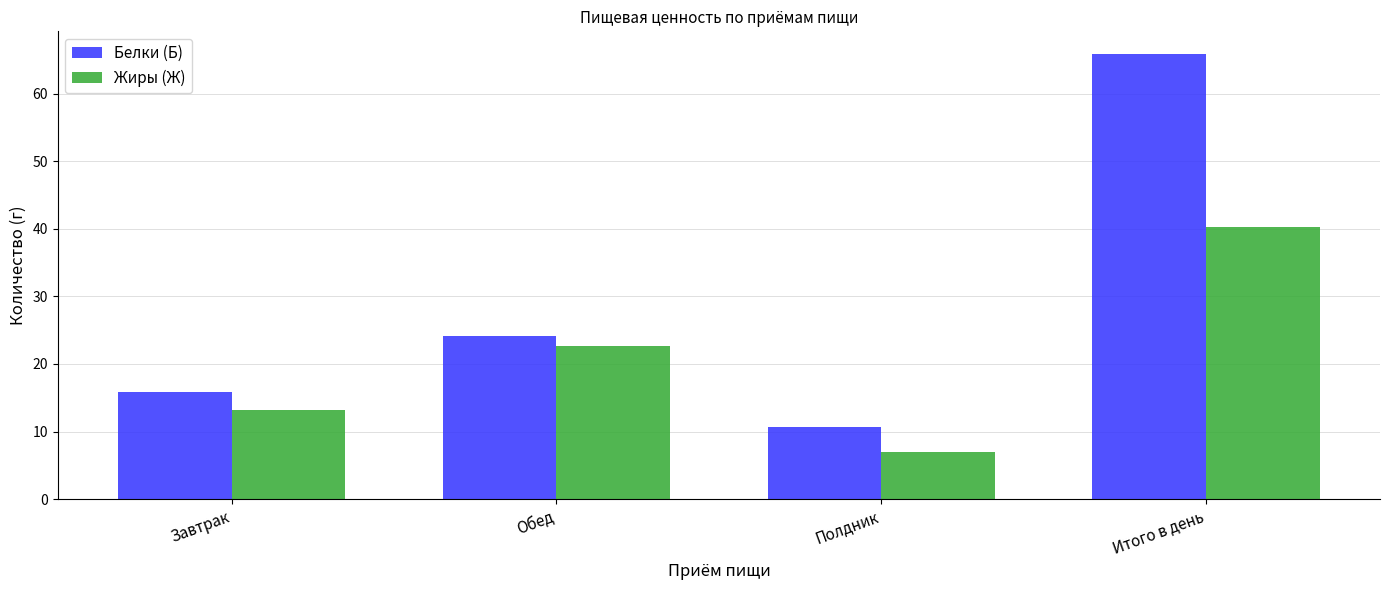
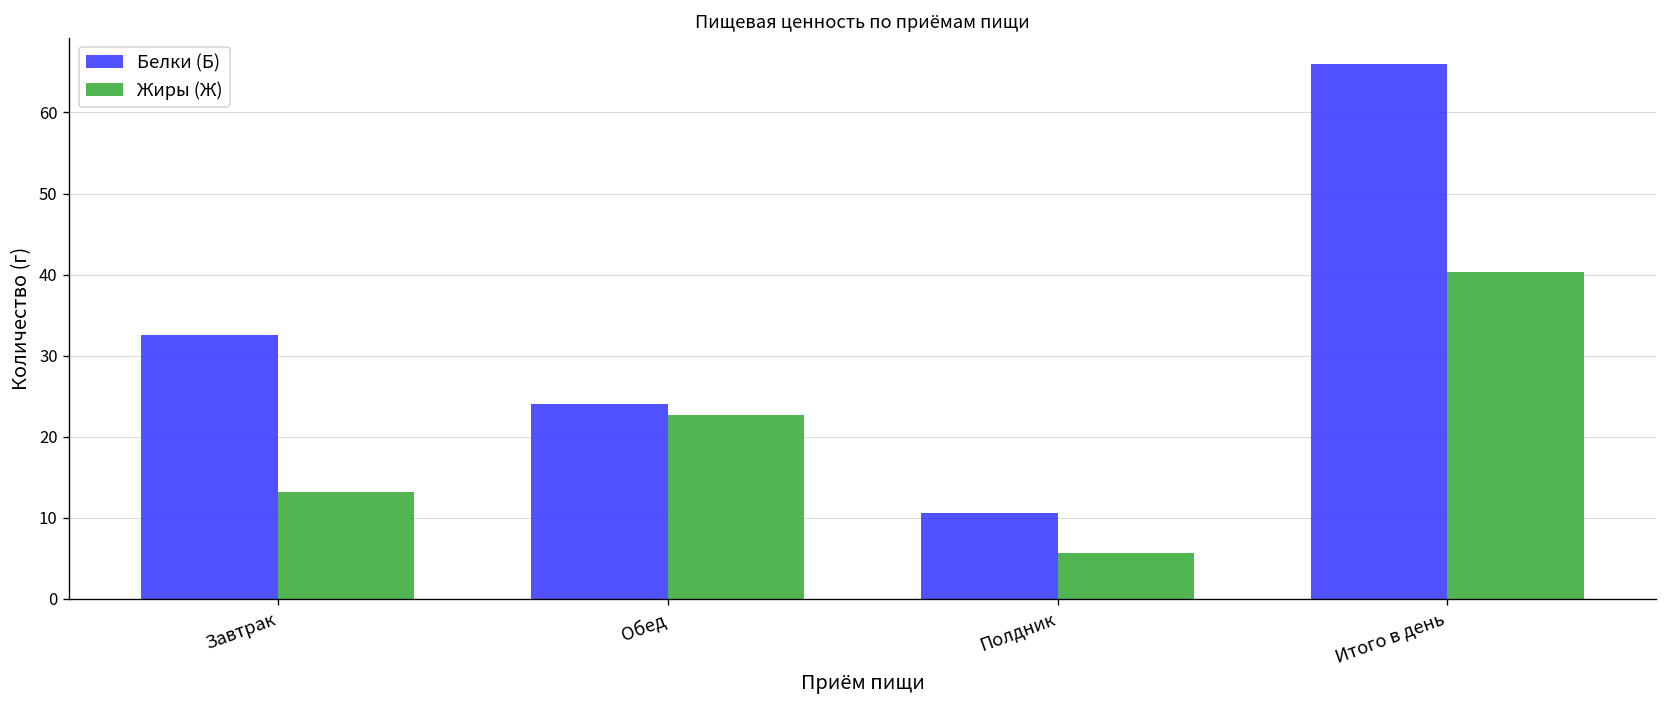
  {
    "Белки (Б)": {
-     "Завтрак": 16,
+     "Завтрак": 33,
      "Обед": 24,
      "Полдник": 11,
      "Итого в день": 66
    },
    "Жиры (Ж)": {
      "Завтрак": 13,
      "Обед": 23,
-     "Полдник": 7,
+     "Полдник": 6,
      "Итого в день": 40
    }
  }
